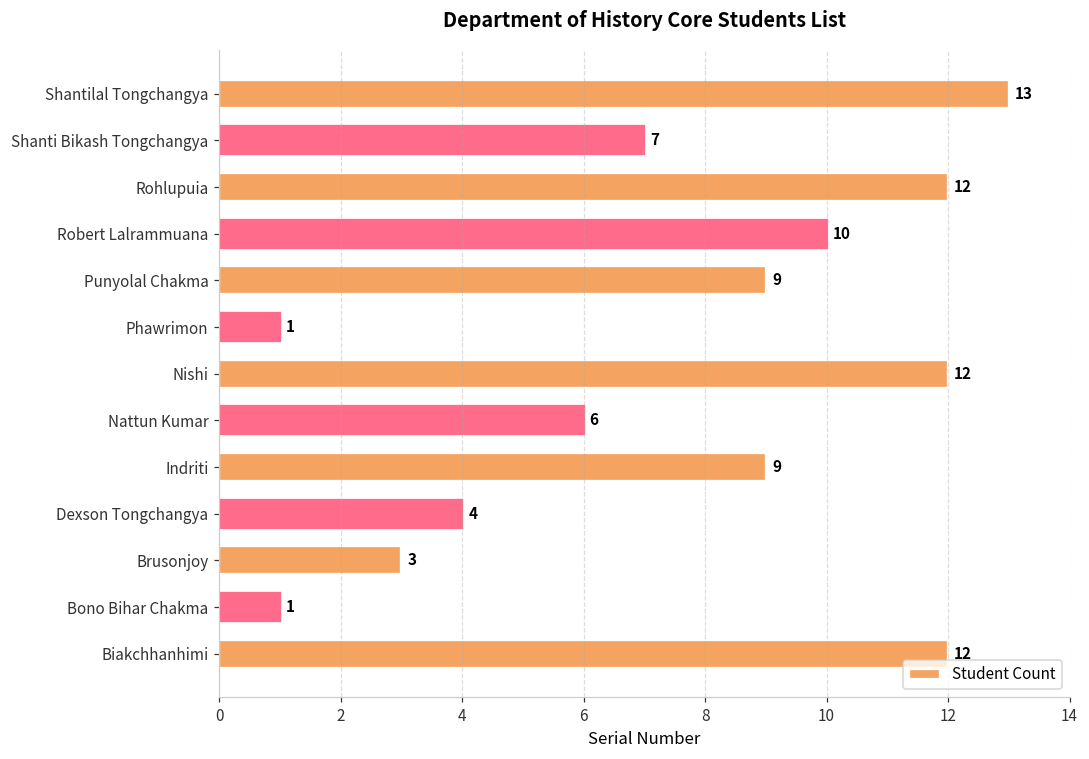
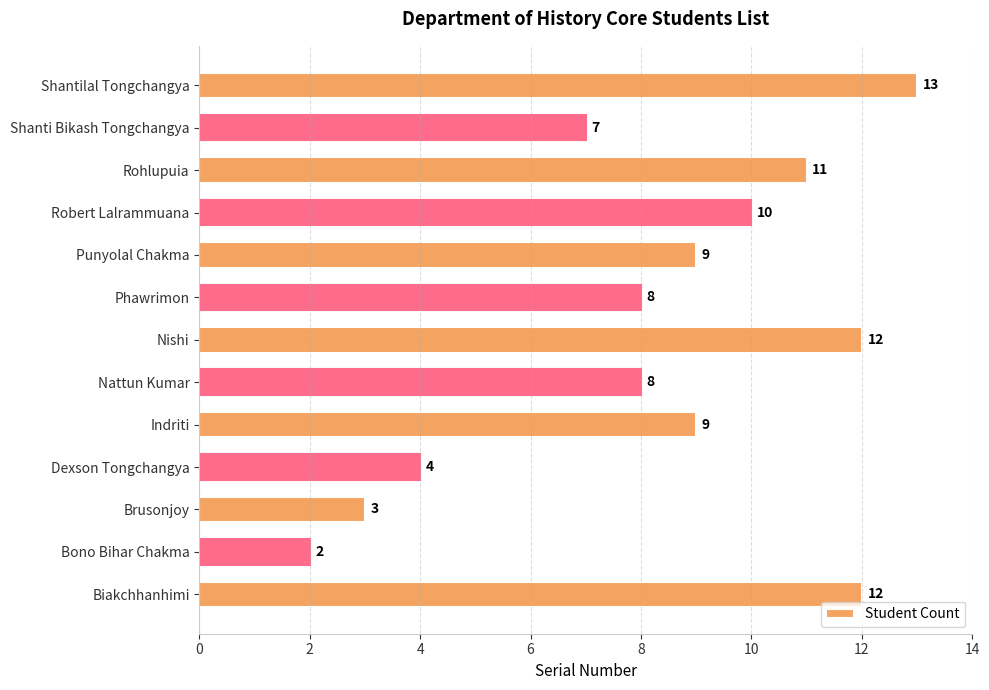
  {
    "Shantilal Tongchangya": 13,
    "Shanti Bikash Tongchangya": 7,
-   "Rohlupuia": 12,
+   "Rohlupuia": 11,
    "Robert Lalrammuana": 10,
    "Punyolal Chakma": 9,
-   "Phawrimon": 1,
+   "Phawrimon": 8,
    "Nishi": 12,
-   "Nattun Kumar": 6,
+   "Nattun Kumar": 8,
    "Indriti": 9,
    "Dexson Tongchangya": 4,
    "Brusonjoy": 3,
-   "Bono Bihar Chakma": 1,
+   "Bono Bihar Chakma": 2,
    "Biakchhanhimi": 12
  }
